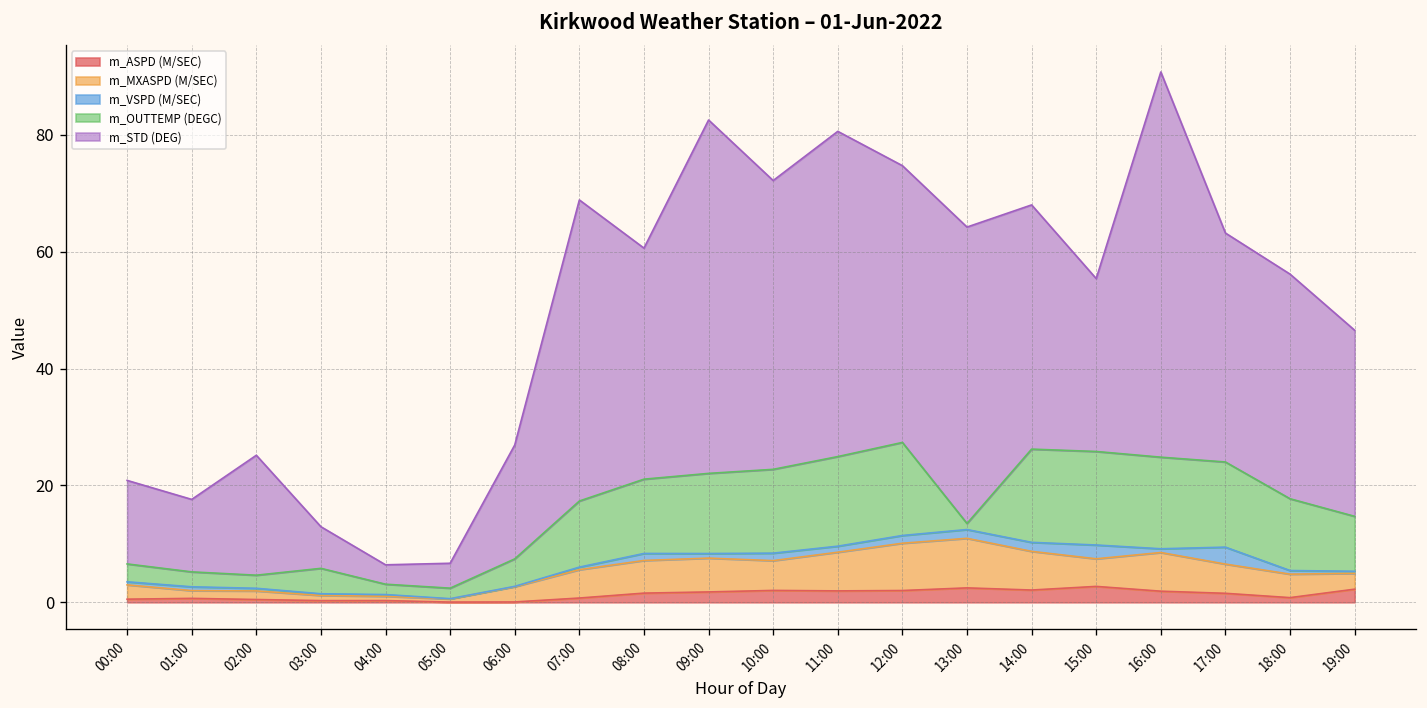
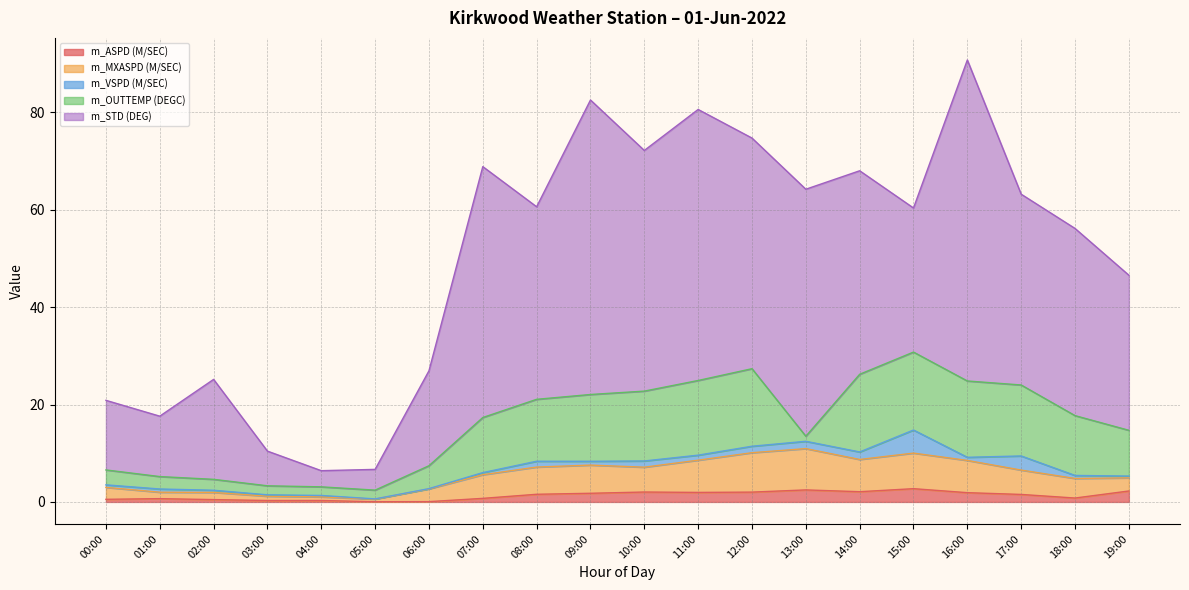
  {
    "m_ASPD (M/SEC)": {
      "00:00": 1,
      "01:00": 1,
      "02:00": 0,
      "03:00": 0,
      "04:00": 0,
      "05:00": 0,
      "06:00": 0,
      "07:00": 1,
      "08:00": 2,
      "09:00": 2,
      "10:00": 2,
      "11:00": 2,
      "12:00": 2,
      "13:00": 2,
      "14:00": 2,
      "15:00": 3,
      "16:00": 2,
      "17:00": 2,
      "18:00": 1,
      "19:00": 2
    },
    "m_MXASPD (M/SEC)": {
      "00:00": 2,
      "01:00": 1,
      "08:00": 6,
      "09:00": 6,
      "10:00": 5,
      "11:00": 7,
      "12:00": 8,
      "13:00": 8,
      "14:00": 7,
-     "15:00": 5,
+     "15:00": 7,
      "16:00": 7,
      "17:00": 5,
      "18:00": 4
    },
    "m_VSPD (M/SEC)": {
      "00:00": 1,
      "01:00": 1,
      "08:00": 1,
      "09:00": 1,
      "10:00": 1,
      "11:00": 1,
      "12:00": 1,
      "13:00": 2,
      "14:00": 2,
-     "15:00": 2,
+     "15:00": 5,
      "16:00": 1,
      "17:00": 3,
      "18:00": 1
    },
    "m_OUTTEMP (DEGC)": {
      "00:00": 3,
      "01:00": 3,
      "02:00": 2,
-     "03:00": 4,
+     "03:00": 2,
      "04:00": 2,
      "05:00": 2,
      "06:00": 5,
      "07:00": 11,
      "08:00": 13,
      "09:00": 14,
      "10:00": 14,
      "11:00": 15,
      "12:00": 16,
      "13:00": 1,
      "14:00": 16,
      "15:00": 16,
      "16:00": 16,
      "17:00": 15,
      "18:00": 12,
      "19:00": 9
    },
    "m_STD (DEG)": {
      "00:00": 14,
      "01:00": 12,
      "02:00": 21,
      "03:00": 7,
      "04:00": 3,
      "05:00": 4,
      "06:00": 19,
      "07:00": 52,
      "08:00": 40,
      "09:00": 60,
      "10:00": 49,
      "11:00": 56,
      "12:00": 47,
      "13:00": 51,
      "14:00": 42,
      "15:00": 30,
      "16:00": 66,
      "17:00": 39,
      "18:00": 38,
      "19:00": 32
    }
  }
